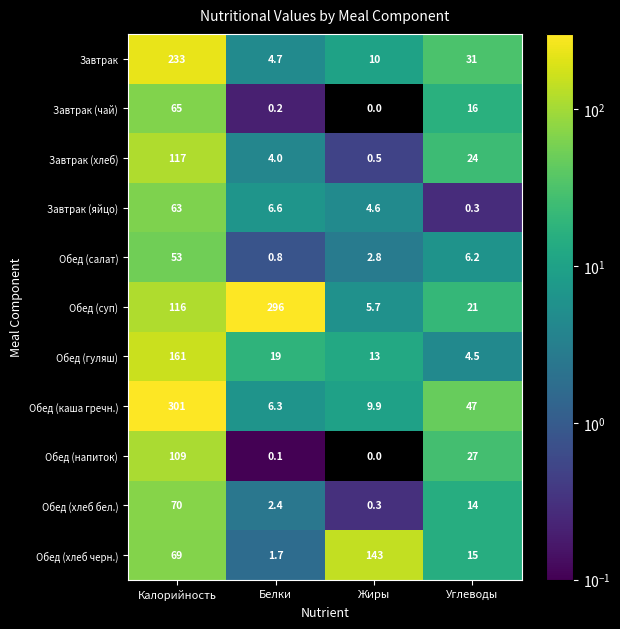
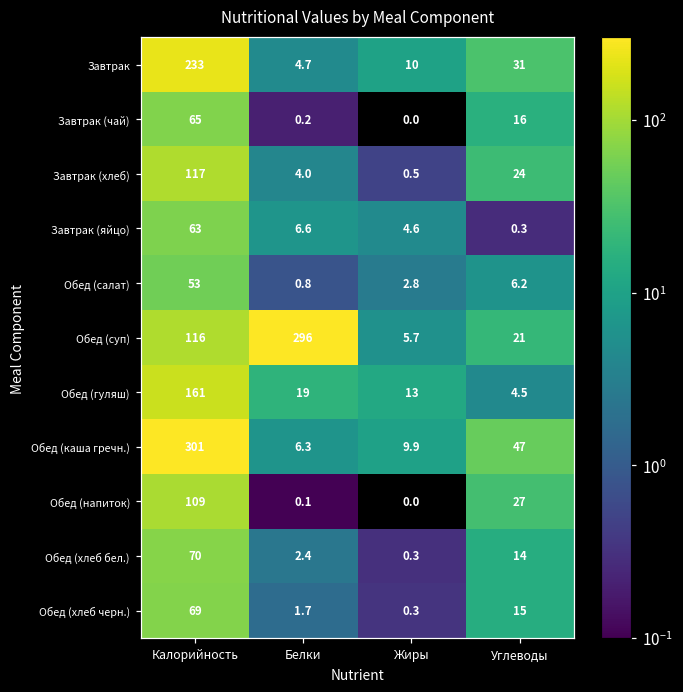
  {
    "Завтрак": {
      "Калорийность": 233,
      "Белки": 4.7,
      "Жиры": 10,
      "Углеводы": 31
    },
    "Завтрак (чай)": {
      "Калорийность": 65,
      "Белки": 0.2,
      "Жиры": 0.0,
      "Углеводы": 16
    },
    "Завтрак (хлеб)": {
      "Калорийность": 117,
      "Белки": 4.0,
      "Жиры": 0.5,
      "Углеводы": 24
    },
    "Завтрак (яйцо)": {
      "Калорийность": 63,
      "Белки": 6.6,
      "Жиры": 4.6,
      "Углеводы": 0.3
    },
    "Обед (салат)": {
      "Калорийность": 53,
      "Белки": 0.8,
      "Жиры": 2.8,
      "Углеводы": 6.2
    },
    "Обед (суп)": {
      "Калорийность": 116,
      "Белки": 296,
      "Жиры": 5.7,
      "Углеводы": 21
    },
    "Обед (гуляш)": {
      "Калорийность": 161,
      "Белки": 19,
      "Жиры": 13,
      "Углеводы": 4.5
    },
    "Обед (каша гречн.)": {
      "Калорийность": 301,
      "Белки": 6.3,
      "Жиры": 9.9,
      "Углеводы": 47
    },
    "Обед (напиток)": {
      "Калорийность": 109,
      "Белки": 0.1,
      "Жиры": 0.0,
      "Углеводы": 27
    },
    "Обед (хлеб бел.)": {
      "Калорийность": 70,
      "Белки": 2.4,
      "Жиры": 0.3,
      "Углеводы": 14
    },
    "Обед (хлеб черн.)": {
      "Калорийность": 69,
      "Белки": 1.7,
-     "Жиры": 143,
+     "Жиры": 0.3,
      "Углеводы": 15
    }
  }
